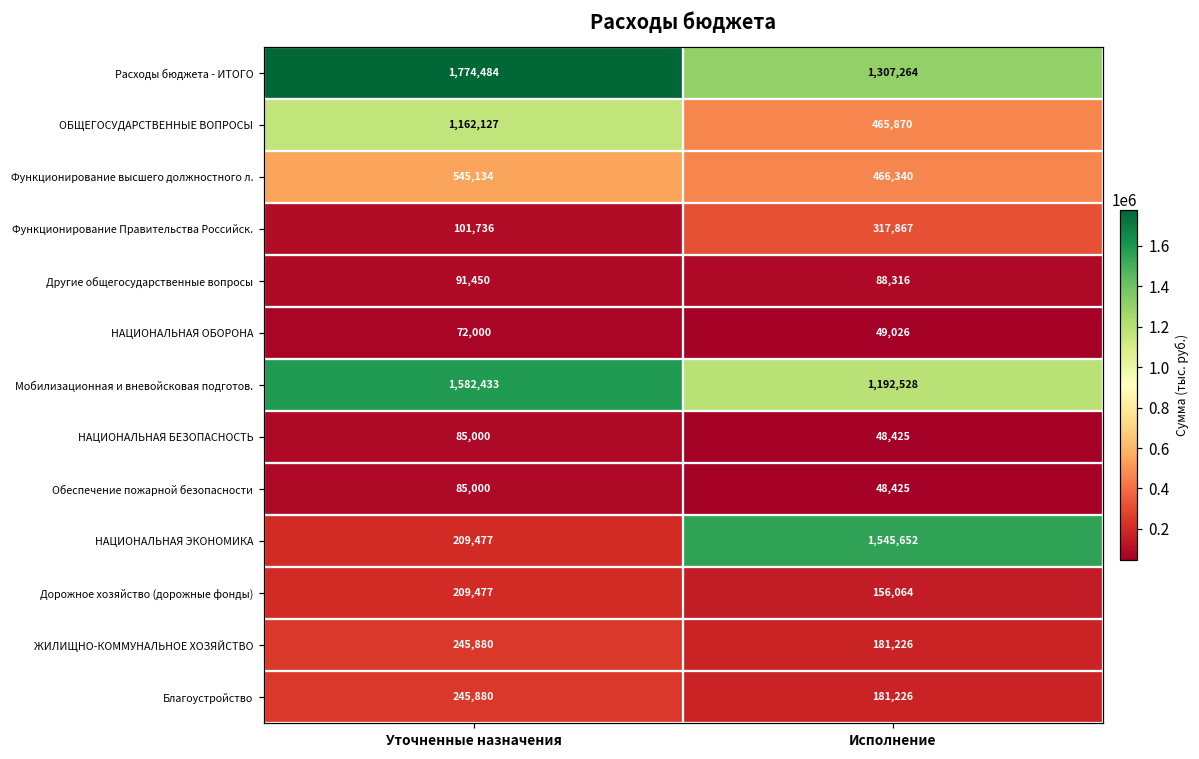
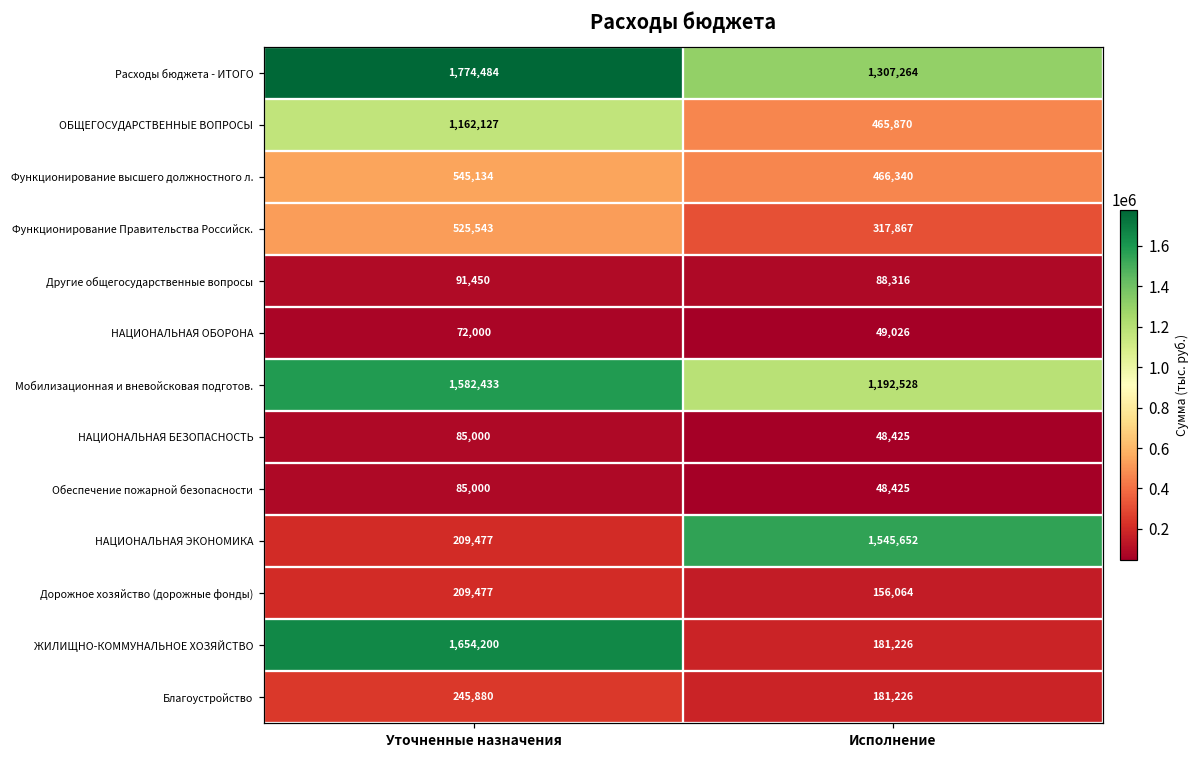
  {
    "Расходы бюджета - ИТОГО": {
      "Уточненные назначения": "1,774,484",
      "Исполнение": "1,307,264"
    },
    "ОБЩЕГОСУДАРСТВЕННЫЕ ВОПРОСЫ": {
      "Уточненные назначения": "1,162,127",
      "Исполнение": "465,870"
    },
    "Функционирование высшего должностного л.": {
      "Уточненные назначения": "545,134",
      "Исполнение": "466,340"
    },
    "Функционирование Правительства Российск.": {
-     "Уточненные назначения": "101,736",
+     "Уточненные назначения": "525,543",
      "Исполнение": "317,867"
    },
    "Другие общегосударственные вопросы": {
      "Уточненные назначения": "91,450",
      "Исполнение": "88,316"
    },
    "НАЦИОНАЛЬНАЯ ОБОРОНА": {
      "Уточненные назначения": "72,000",
      "Исполнение": "49,026"
    },
    "Мобилизационная и вневойсковая подготов.": {
      "Уточненные назначения": "1,582,433",
      "Исполнение": "1,192,528"
    },
    "НАЦИОНАЛЬНАЯ БЕЗОПАСНОСТЬ": {
      "Уточненные назначения": "85,000",
      "Исполнение": "48,425"
    },
    "Обеспечение пожарной безопасности": {
      "Уточненные назначения": "85,000",
      "Исполнение": "48,425"
    },
    "НАЦИОНАЛЬНАЯ ЭКОНОМИКА": {
      "Уточненные назначения": "209,477",
      "Исполнение": "1,545,652"
    },
    "Дорожное хозяйство (дорожные фонды)": {
      "Уточненные назначения": "209,477",
      "Исполнение": "156,064"
    },
    "ЖИЛИЩНО-КОММУНАЛЬНОЕ ХОЗЯЙСТВО": {
-     "Уточненные назначения": "245,880",
+     "Уточненные назначения": "1,654,200",
      "Исполнение": "181,226"
    },
    "Благоустройство": {
      "Уточненные назначения": "245,880",
      "Исполнение": "181,226"
    }
  }
